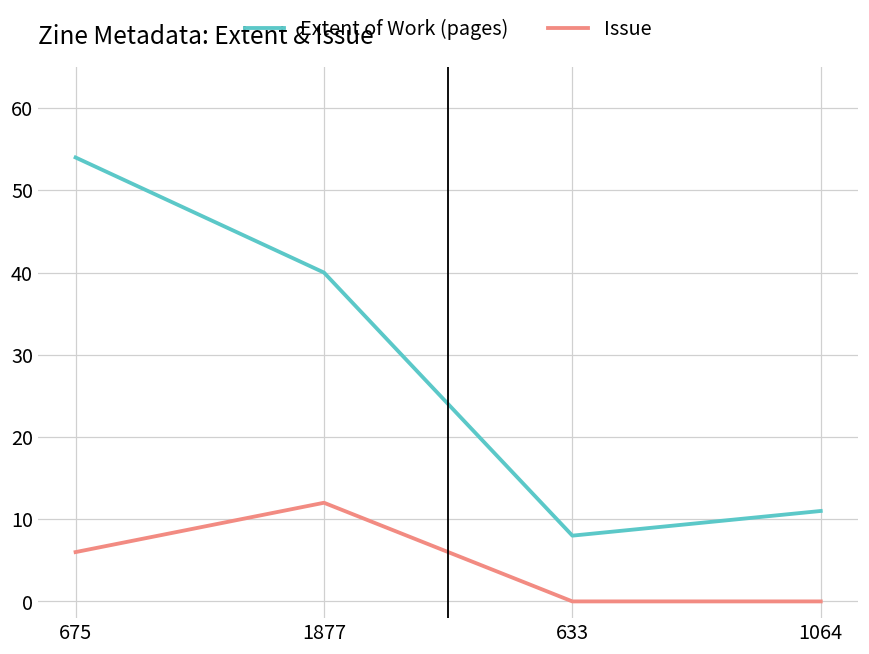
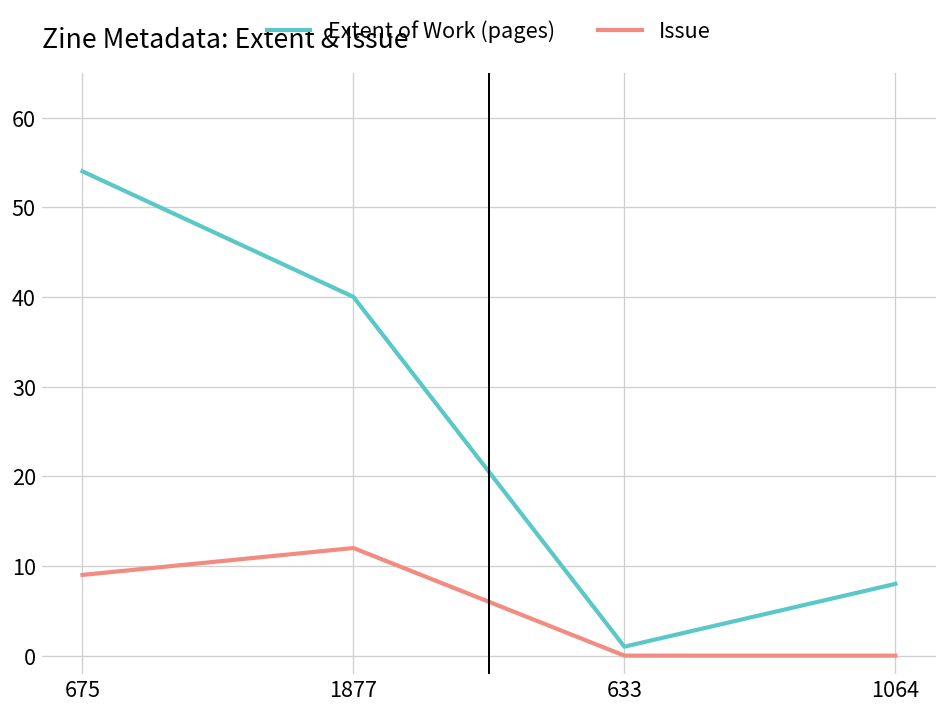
  {
    "Extent of Work (pages)": {
      "675": 54,
      "1877": 40,
-     "633": 8,
-     "1064": 11
+     "633": 1,
+     "1064": 8
    },
    "Issue": {
-     "675": 6,
+     "675": 9,
      "1877": 12,
      "633": 0,
      "1064": 0
    }
  }
